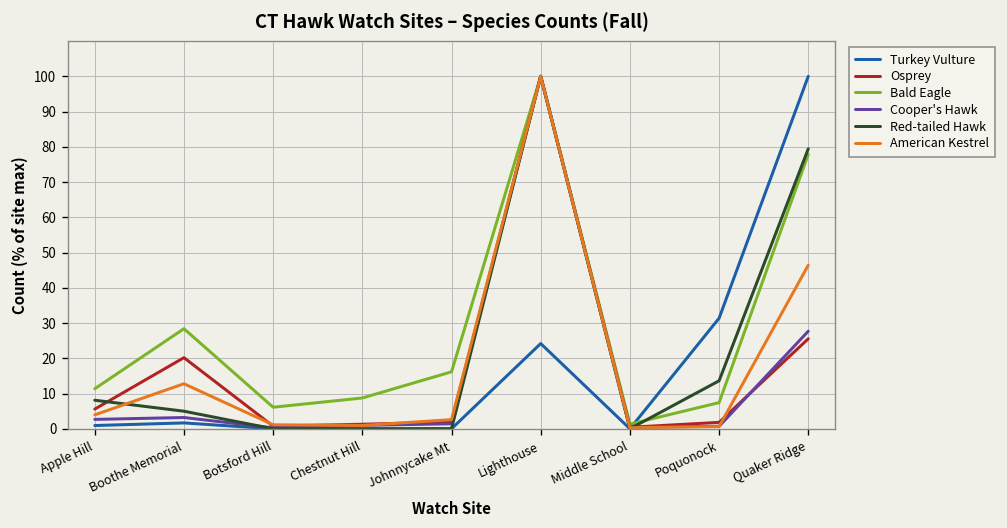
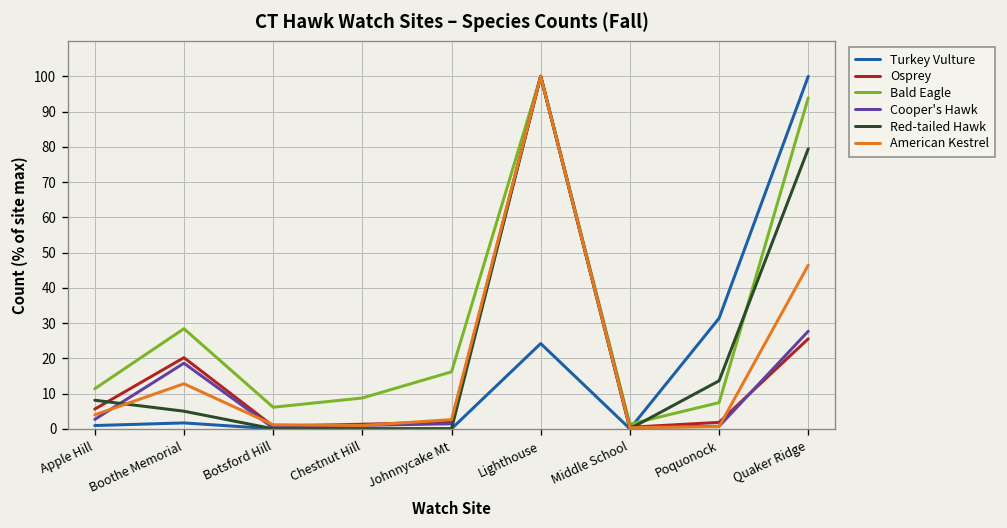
  {
    "Turkey Vulture": {
      "Apple Hill": 1,
      "Boothe Memorial": 2,
      "Lighthouse": 24,
      "Poquonock": 31,
      "Quaker Ridge": 100
    },
    "Osprey": {
      "Apple Hill": 6,
      "Boothe Memorial": 20,
      "Poquonock": 2,
      "Quaker Ridge": 26
    },
    "Bald Eagle": {
      "Apple Hill": 11,
      "Boothe Memorial": 28,
      "Botsford Hill": 6,
      "Chestnut Hill": 9,
      "Johnnycake Mt": 16,
      "Poquonock": 7,
-     "Quaker Ridge": 78
+     "Quaker Ridge": 94
    },
    "Cooper's Hawk": {
      "Apple Hill": 3,
-     "Boothe Memorial": 3,
+     "Boothe Memorial": 19,
      "Quaker Ridge": 28
    },
    "Red-tailed Hawk": {
      "Apple Hill": 8,
      "Boothe Memorial": 5,
      "Poquonock": 14,
      "Quaker Ridge": 79
    },
    "American Kestrel": {
      "Apple Hill": 4,
      "Boothe Memorial": 13,
      "Quaker Ridge": 46
    }
  }
